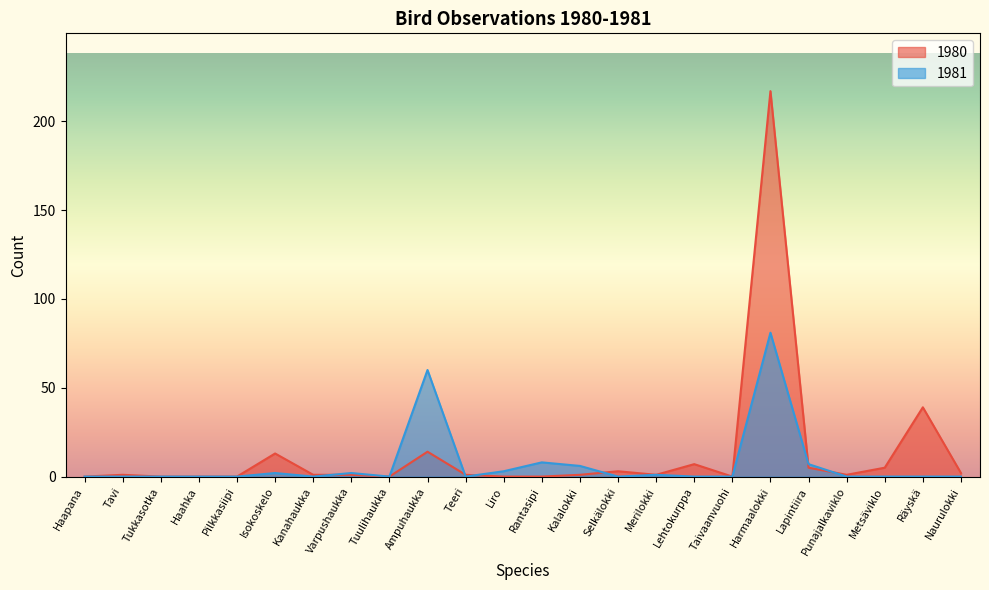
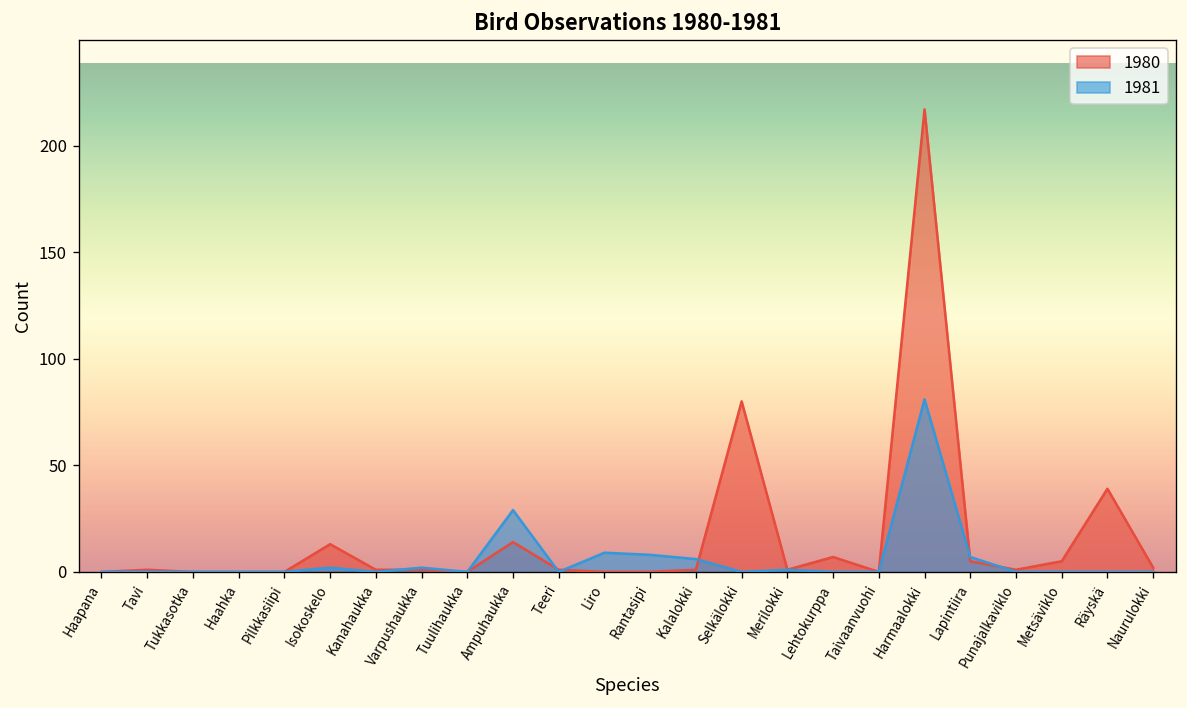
  {
    "1980": {
      "Isokoskelo": 13,
      "Ampuhaukka": 14,
      "Liro": 0,
      "Rantasipi": 0,
      "Kalalokki": 1,
-     "Selkälokki": 3,
+     "Selkälokki": 80,
      "Lehtokurppa": 7,
      "Harmaalokki": 217,
      "Lapintiira": 5,
      "Metsäviklo": 5,
      "Räyskä": 39,
      "Naurulokki": 2
    },
    "1981": {
      "Isokoskelo": 2,
-     "Ampuhaukka": 60,
-     "Liro": 3,
+     "Ampuhaukka": 29,
+     "Liro": 9,
      "Rantasipi": 8,
      "Kalalokki": 6,
      "Selkälokki": 0,
      "Lehtokurppa": 0,
      "Harmaalokki": 81,
      "Lapintiira": 7,
      "Metsäviklo": 0,
      "Räyskä": 0,
      "Naurulokki": 0
    }
  }
